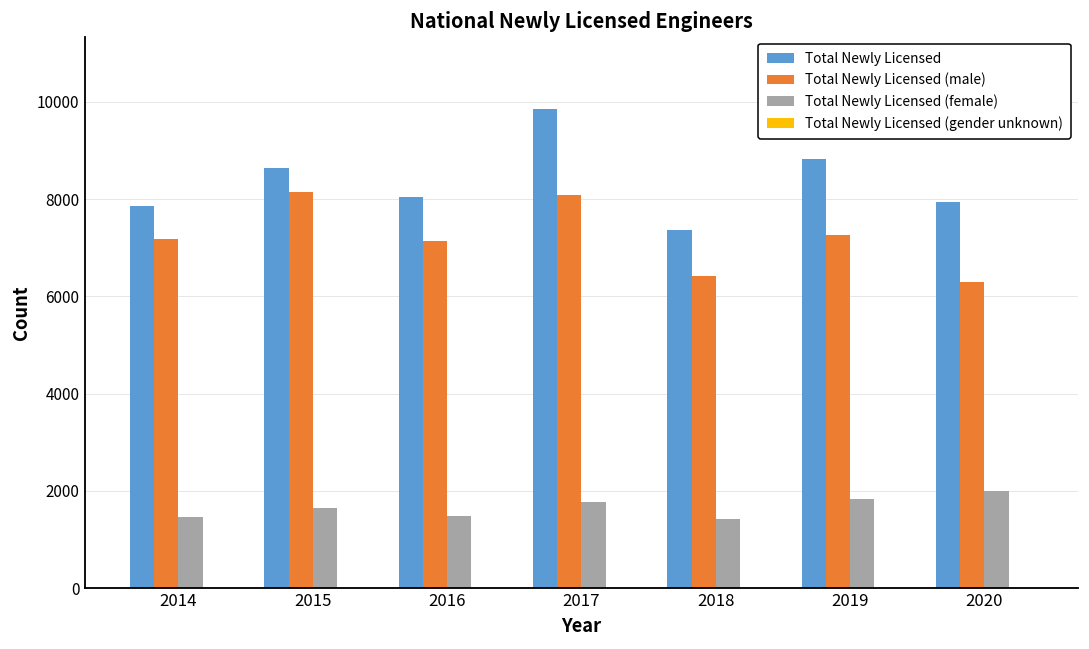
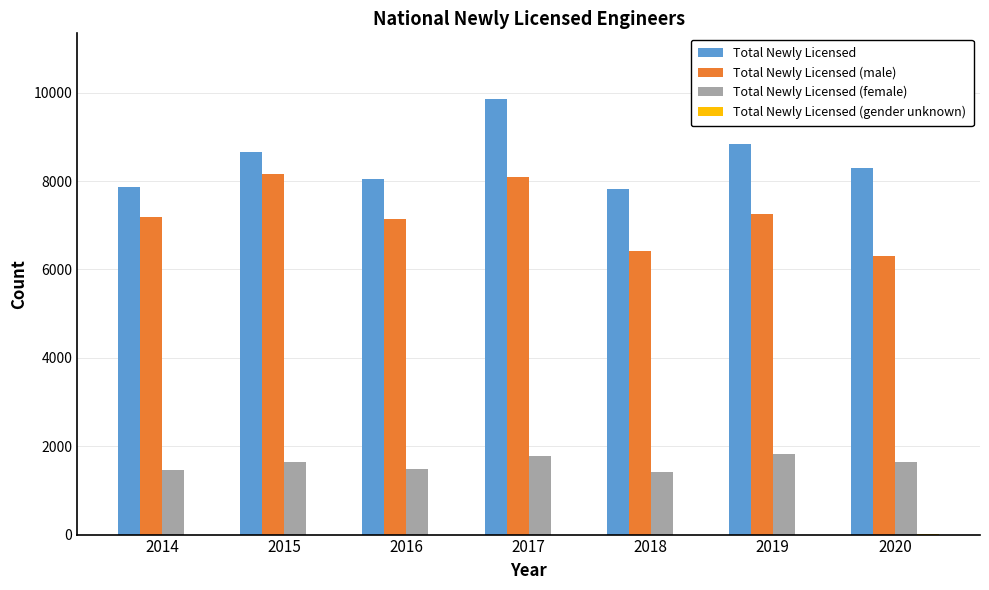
  {
    "Total Newly Licensed": {
      "2014": 7900,
      "2015": 8600,
      "2016": 8000,
      "2017": 9900,
-     "2018": 7400,
+     "2018": 7800,
      "2019": 8800,
-     "2020": 7900
+     "2020": 8300
    },
    "Total Newly Licensed (male)": {
      "2014": 7200,
      "2015": 8200,
      "2016": 7100,
      "2017": 8100,
      "2018": 6400,
      "2019": 7300,
      "2020": 6300
    },
    "Total Newly Licensed (female)": {
      "2014": 1500,
      "2015": 1700,
      "2016": 1500,
      "2017": 1800,
      "2018": 1400,
      "2019": 1800,
-     "2020": 2000
+     "2020": 1600
    },
    "Total Newly Licensed (gender unknown)": {
      "2014": 0,
      "2015": 0,
      "2016": 0,
      "2017": 0,
      "2018": 0
    }
  }
